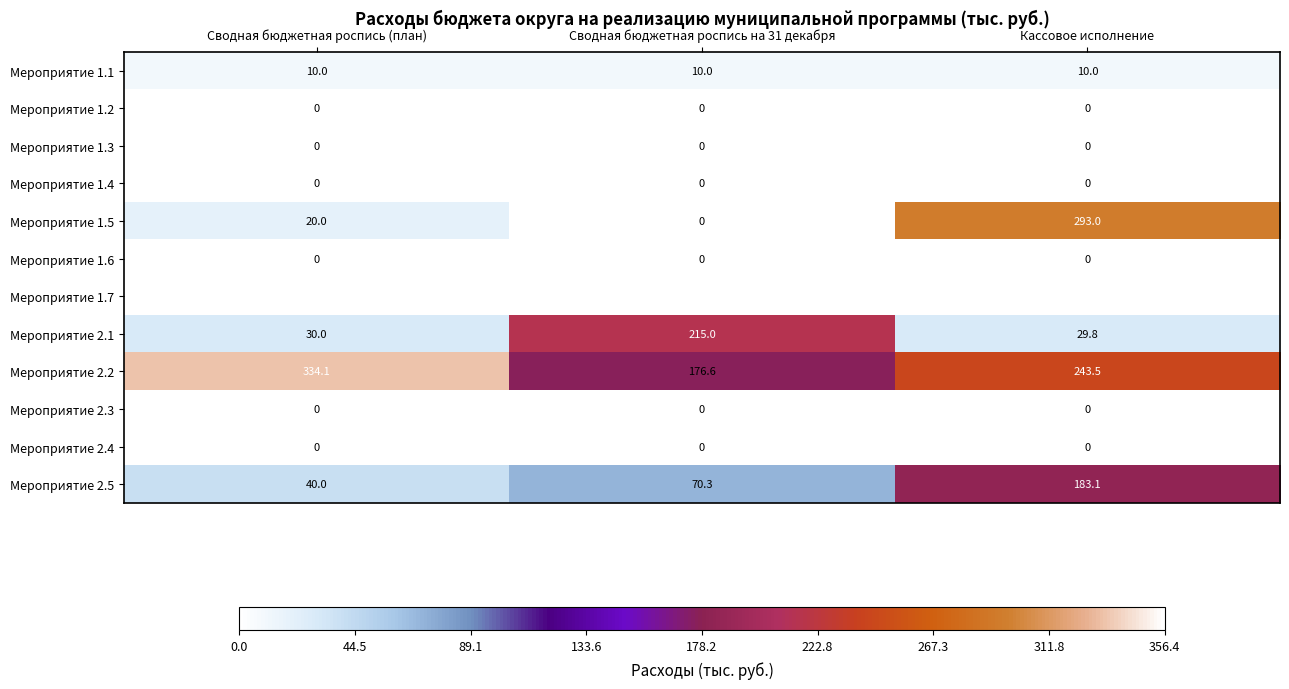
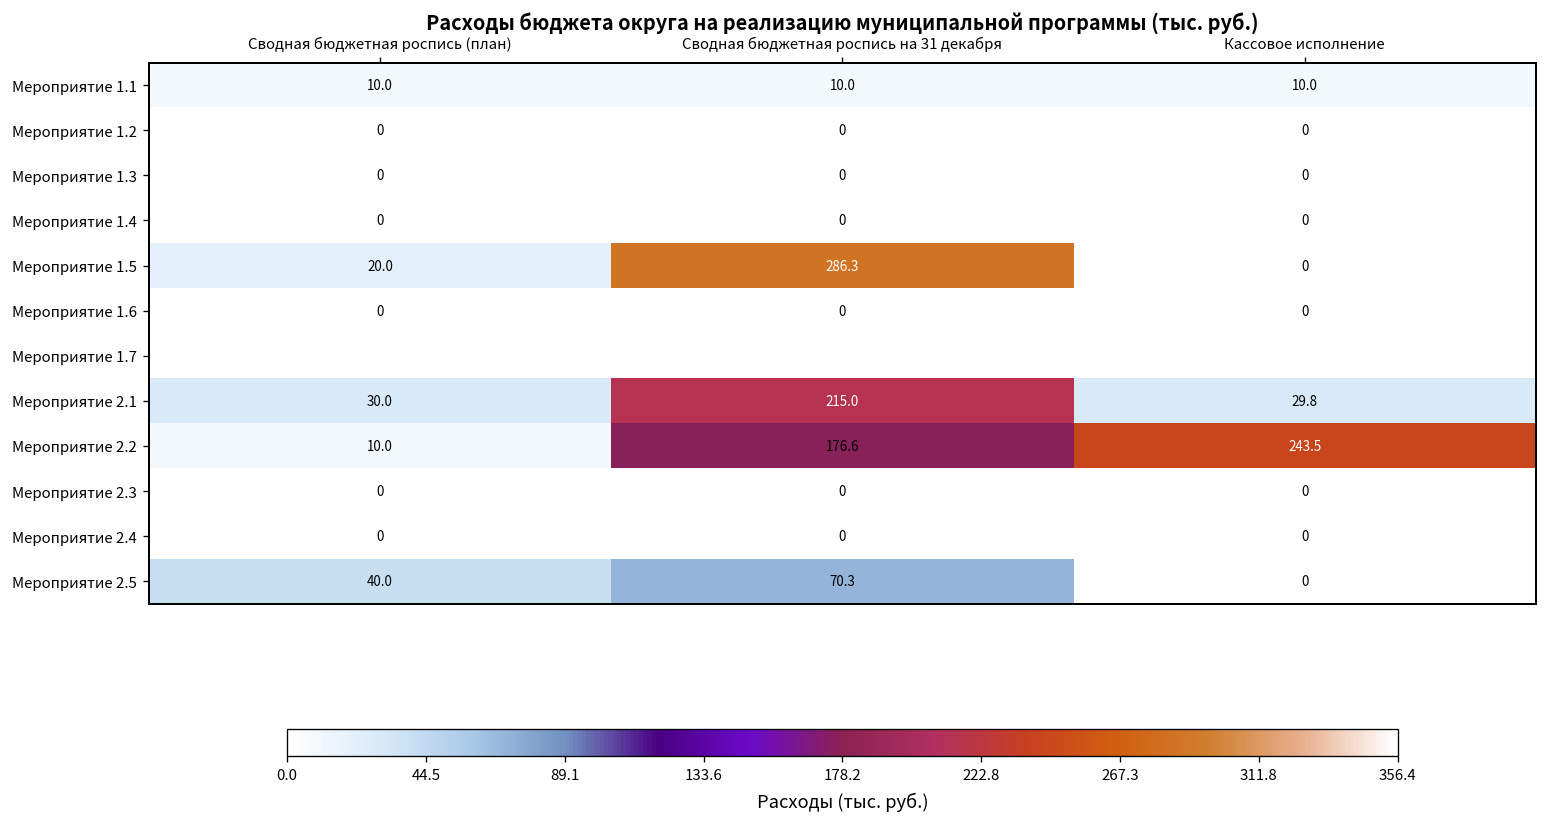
  {
    "Мероприятие 1.1": {
      "Сводная бюджетная роспись (план)": 10.0,
      "Сводная бюджетная роспись на 31 декабря": 10.0,
      "Кассовое исполнение": 10.0
    },
    "Мероприятие 1.2": {
      "Сводная бюджетная роспись (план)": 0,
      "Сводная бюджетная роспись на 31 декабря": 0,
      "Кассовое исполнение": 0
    },
    "Мероприятие 1.3": {
      "Сводная бюджетная роспись (план)": 0,
      "Сводная бюджетная роспись на 31 декабря": 0,
      "Кассовое исполнение": 0
    },
    "Мероприятие 1.4": {
      "Сводная бюджетная роспись (план)": 0,
      "Сводная бюджетная роспись на 31 декабря": 0,
      "Кассовое исполнение": 0
    },
    "Мероприятие 1.5": {
      "Сводная бюджетная роспись (план)": 20.0,
-     "Сводная бюджетная роспись на 31 декабря": 0,
-     "Кассовое исполнение": 293.0
+     "Сводная бюджетная роспись на 31 декабря": 286.3,
+     "Кассовое исполнение": 0
    },
    "Мероприятие 1.6": {
      "Сводная бюджетная роспись (план)": 0,
      "Сводная бюджетная роспись на 31 декабря": 0,
      "Кассовое исполнение": 0
    },
    "Мероприятие 2.1": {
      "Сводная бюджетная роспись (план)": 30.0,
      "Сводная бюджетная роспись на 31 декабря": 215.0,
      "Кассовое исполнение": 29.8
    },
    "Мероприятие 2.2": {
-     "Сводная бюджетная роспись (план)": 334.1,
+     "Сводная бюджетная роспись (план)": 10.0,
      "Сводная бюджетная роспись на 31 декабря": 176.6,
      "Кассовое исполнение": 243.5
    },
    "Мероприятие 2.3": {
      "Сводная бюджетная роспись (план)": 0,
      "Сводная бюджетная роспись на 31 декабря": 0,
      "Кассовое исполнение": 0
    },
    "Мероприятие 2.4": {
      "Сводная бюджетная роспись (план)": 0,
      "Сводная бюджетная роспись на 31 декабря": 0,
      "Кассовое исполнение": 0
    },
    "Мероприятие 2.5": {
      "Сводная бюджетная роспись (план)": 40.0,
      "Сводная бюджетная роспись на 31 декабря": 70.3,
-     "Кассовое исполнение": 183.1
+     "Кассовое исполнение": 0
    }
  }
